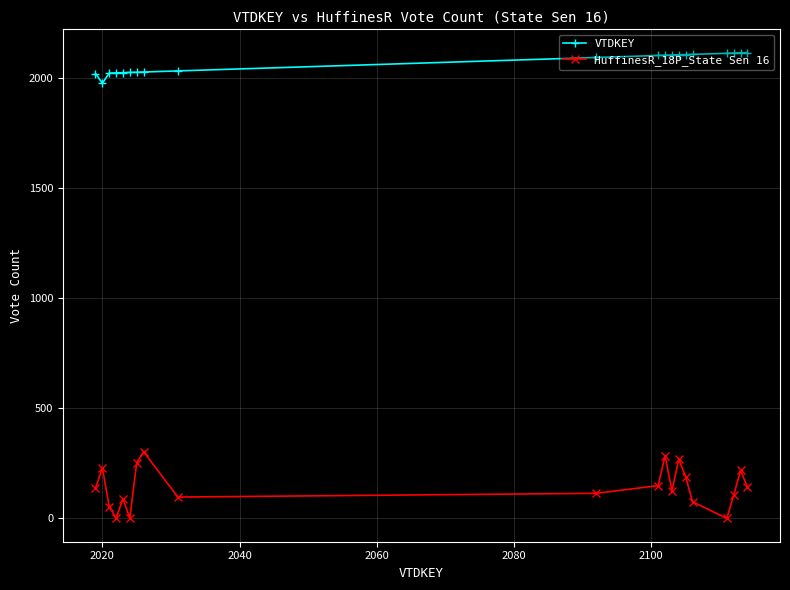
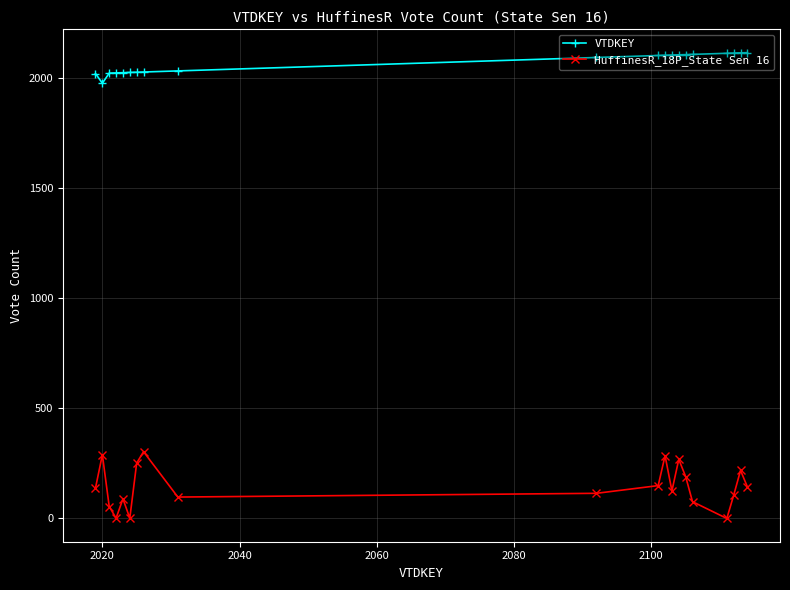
  {
    "VTDKEY": {
      "2020": 1980
    },
    "HuffinesR_18P_State Sen 16": {
-     "2020": 230
+     "2020": 290
    }
  }
